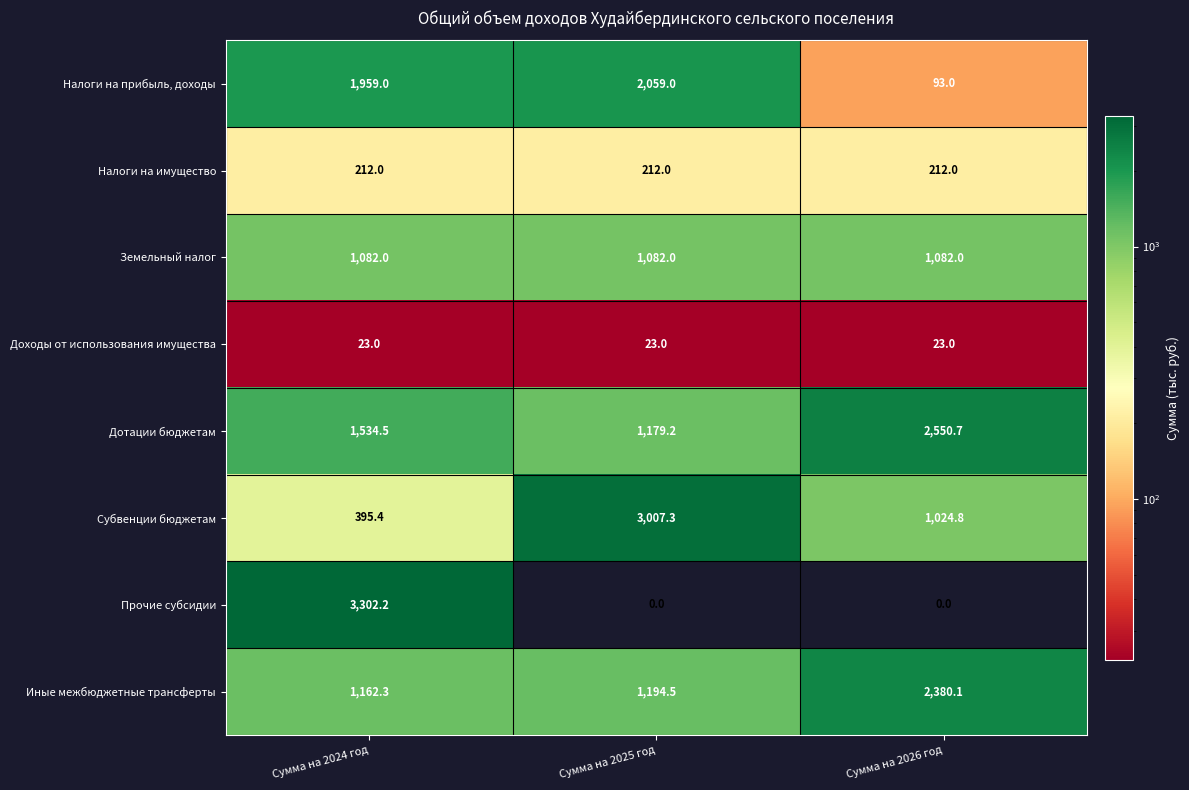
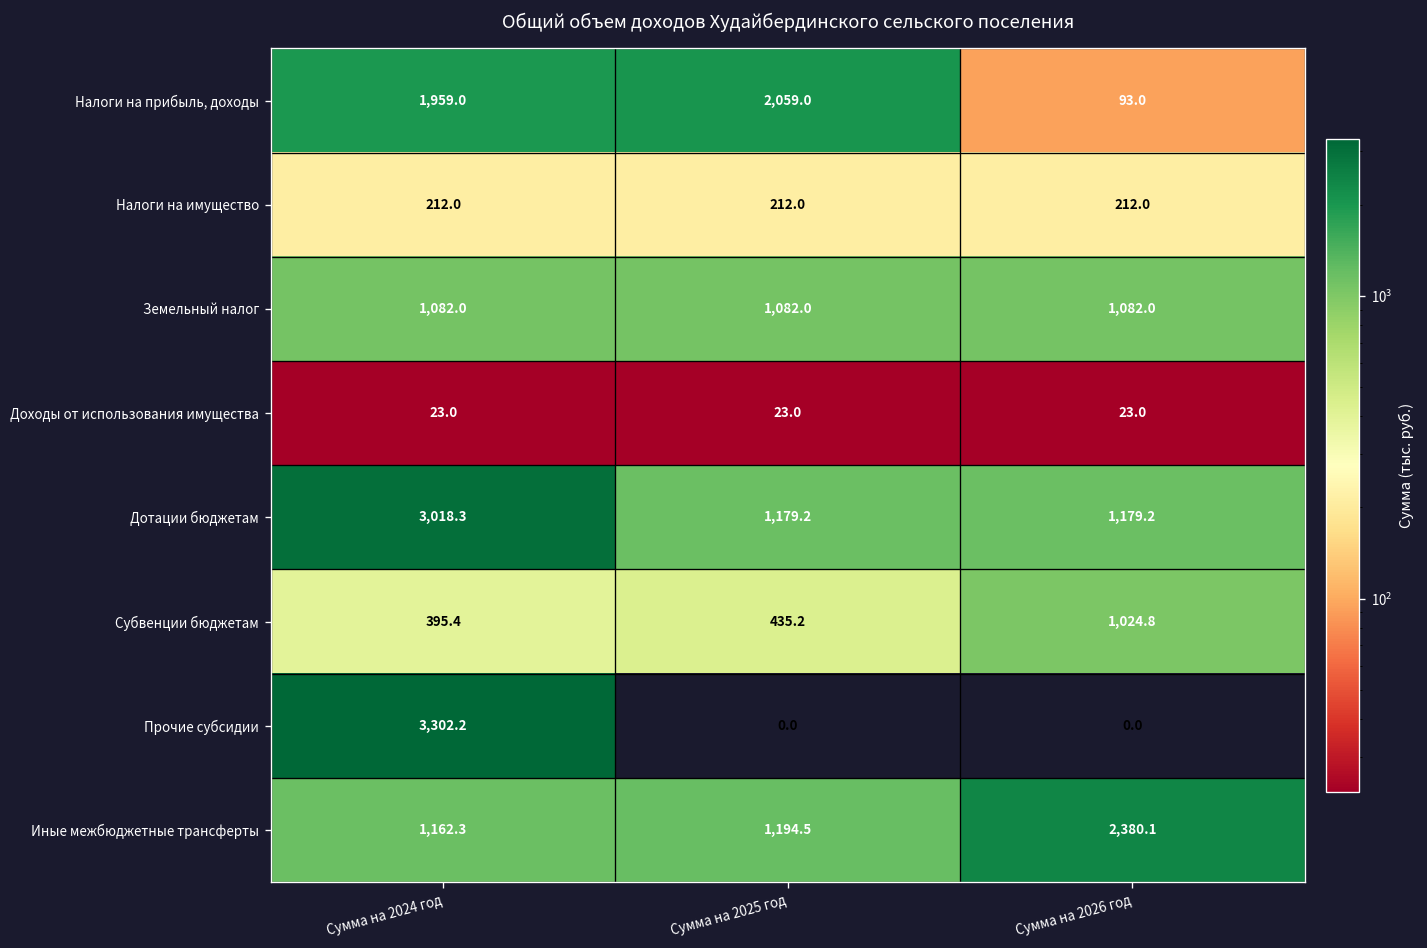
  {
    "Налоги на прибыль, доходы": {
      "Сумма на 2024 год": "1,959.0",
      "Сумма на 2025 год": "2,059.0",
      "Сумма на 2026 год": "93.0"
    },
    "Налоги на имущество": {
      "Сумма на 2024 год": "212.0",
      "Сумма на 2025 год": "212.0",
      "Сумма на 2026 год": "212.0"
    },
    "Земельный налог": {
      "Сумма на 2024 год": "1,082.0",
      "Сумма на 2025 год": "1,082.0",
      "Сумма на 2026 год": "1,082.0"
    },
    "Доходы от использования имущества": {
      "Сумма на 2024 год": "23.0",
      "Сумма на 2025 год": "23.0",
      "Сумма на 2026 год": "23.0"
    },
    "Дотации бюджетам": {
-     "Сумма на 2024 год": "1,534.5",
+     "Сумма на 2024 год": "3,018.3",
      "Сумма на 2025 год": "1,179.2",
-     "Сумма на 2026 год": "2,550.7"
+     "Сумма на 2026 год": "1,179.2"
    },
    "Субвенции бюджетам": {
      "Сумма на 2024 год": "395.4",
-     "Сумма на 2025 год": "3,007.3",
+     "Сумма на 2025 год": "435.2",
      "Сумма на 2026 год": "1,024.8"
    },
    "Прочие субсидии": {
      "Сумма на 2024 год": "3,302.2"
    },
    "Иные межбюджетные трансферты": {
      "Сумма на 2024 год": "1,162.3",
      "Сумма на 2025 год": "1,194.5",
      "Сумма на 2026 год": "2,380.1"
    }
  }
